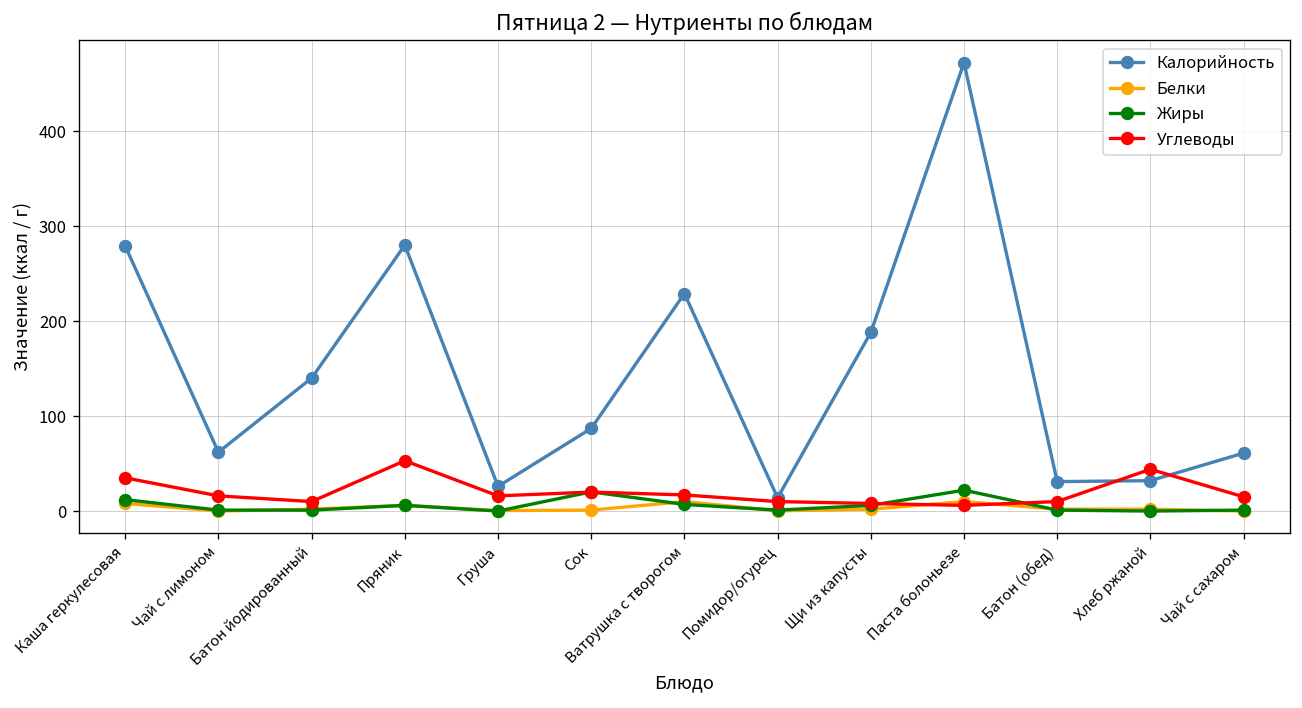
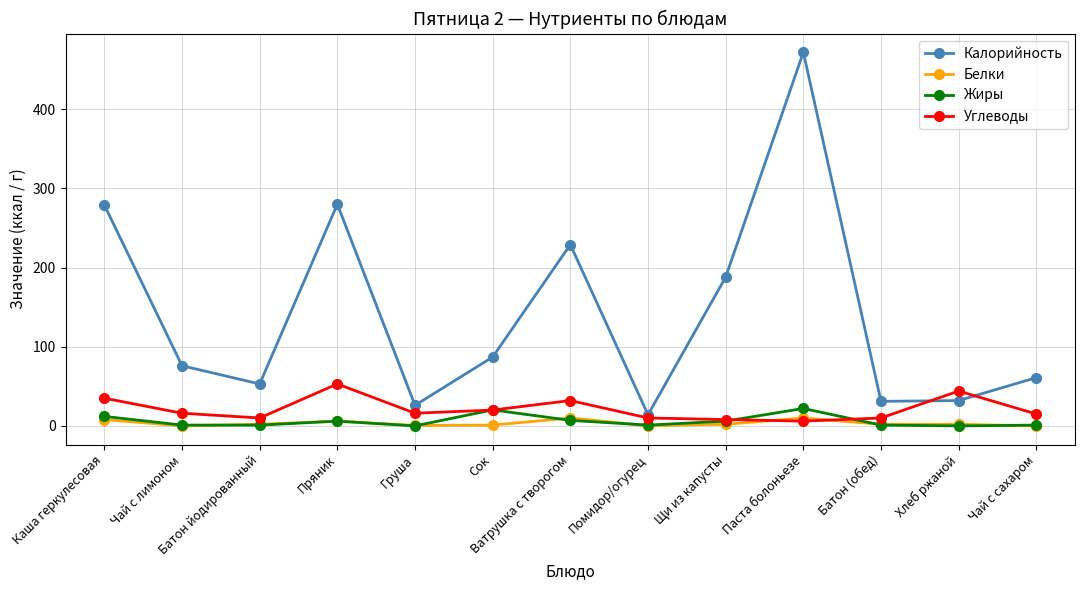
  {
    "Калорийность": {
      "Каша геркулесовая": 280,
-     "Чай с лимоном": 60,
-     "Батон йодированный": 140,
+     "Чай с лимоном": 80,
+     "Батон йодированный": 50,
      "Пряник": 280,
      "Груша": 30,
      "Сок": 90,
      "Ватрушка с творогом": 230,
      "Помидор/огурец": 10,
      "Щи из капусты": 190,
      "Паста болоньезе": 470,
      "Батон (обед)": 30,
      "Хлеб ржаной": 30,
      "Чай с сахаром": 60
    },
    "Белки": {
      "Каша геркулесовая": 10,
      "Сок": 0,
      "Щи из капусты": 0,
      "Паста болоньезе": 10
    },
    "Жиры": {
      "Каша геркулесовая": 10,
      "Паста болоньезе": 20
    },
    "Углеводы": {
      "Каша геркулесовая": 40,
      "Чай с лимоном": 20,
      "Батон йодированный": 10,
      "Пряник": 50,
      "Груша": 20,
-     "Ватрушка с творогом": 20,
+     "Ватрушка с творогом": 30,
      "Помидор/огурец": 10,
      "Паста болоньезе": 10,
      "Батон (обед)": 10,
      "Хлеб ржаной": 40,
      "Чай с сахаром": 20
    }
  }
